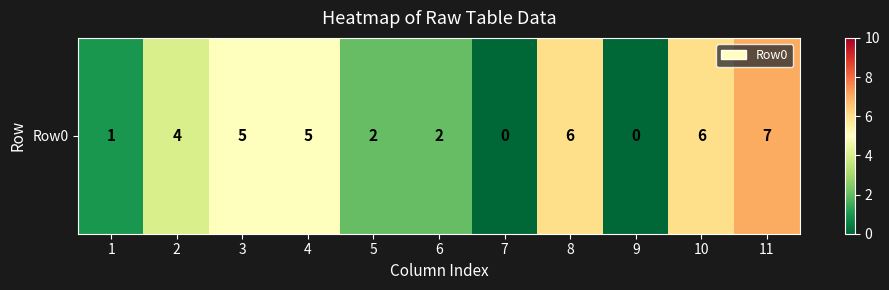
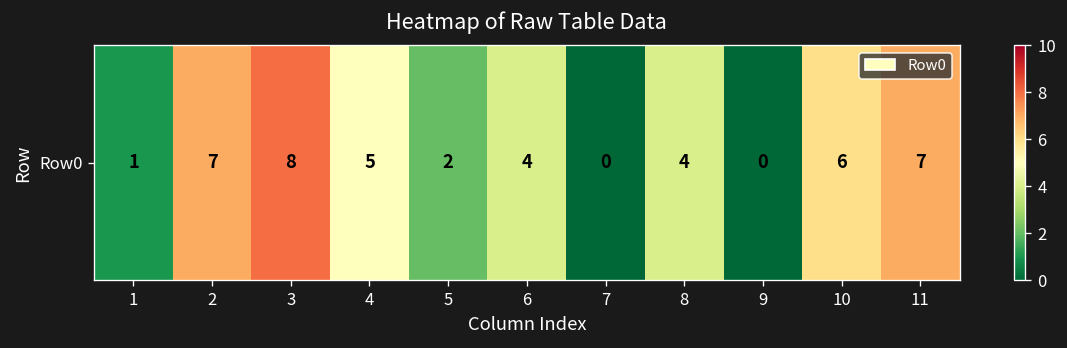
  {
    "Row0": {
      "1": 1,
-     "2": 4,
-     "3": 5,
+     "2": 7,
+     "3": 8,
      "4": 5,
      "5": 2,
-     "6": 2,
+     "6": 4,
      "7": 0,
-     "8": 6,
+     "8": 4,
      "9": 0,
      "10": 6,
      "11": 7
    }
  }
